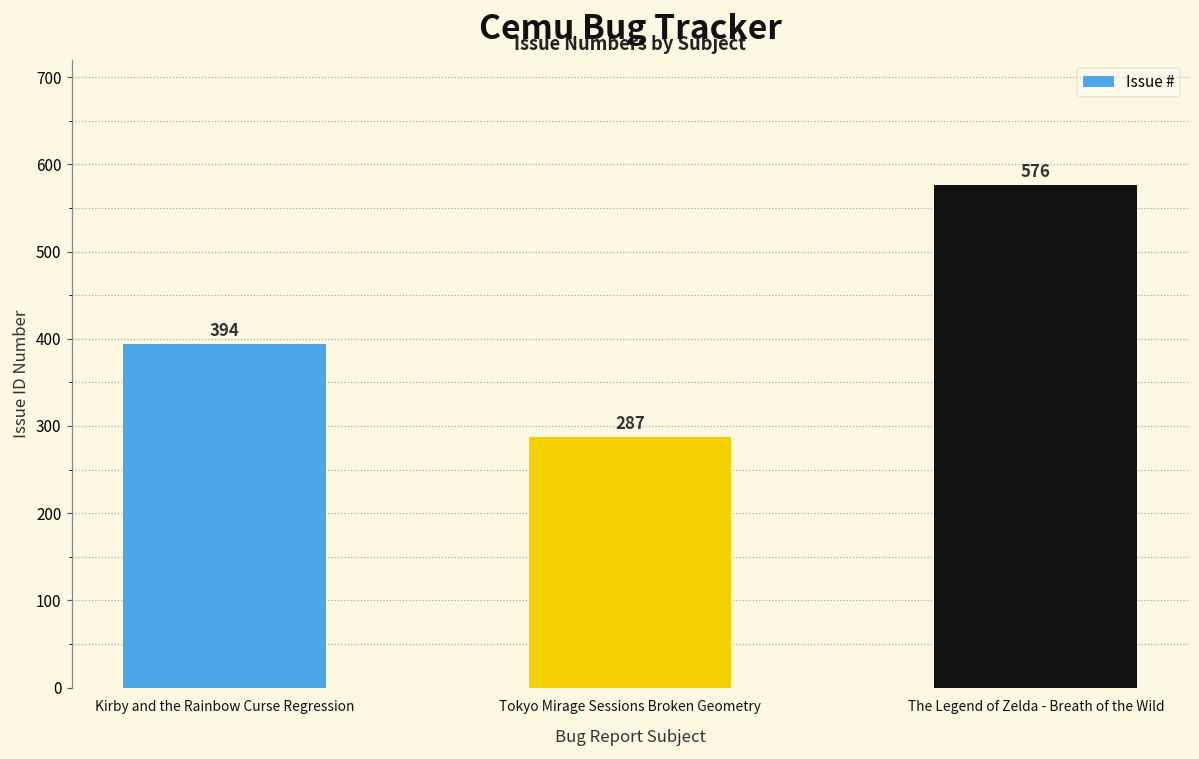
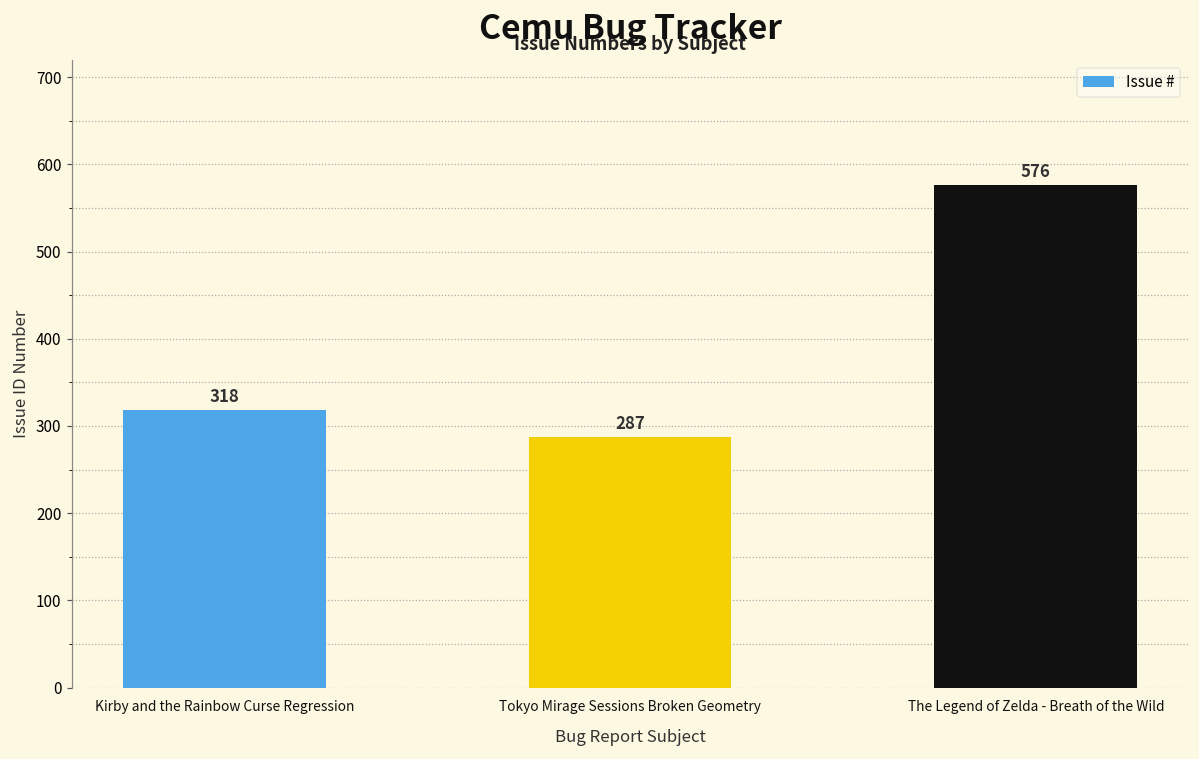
  {
-   "Kirby and the Rainbow Curse Regression": 394,
+   "Kirby and the Rainbow Curse Regression": 318,
    "Tokyo Mirage Sessions Broken Geometry": 287,
    "The Legend of Zelda - Breath of the Wild": 576
  }
